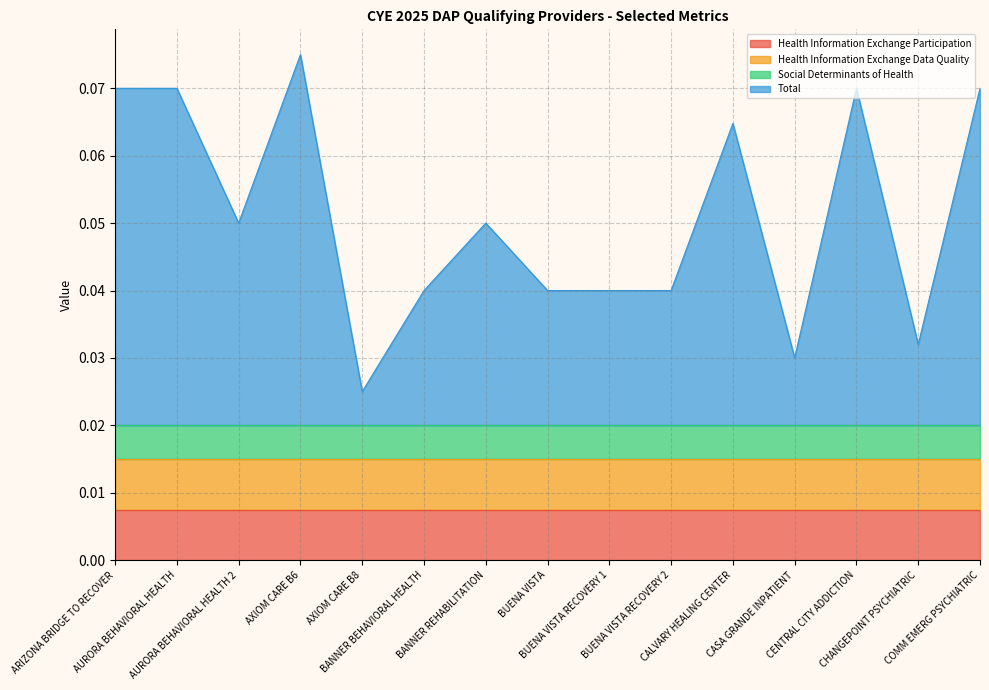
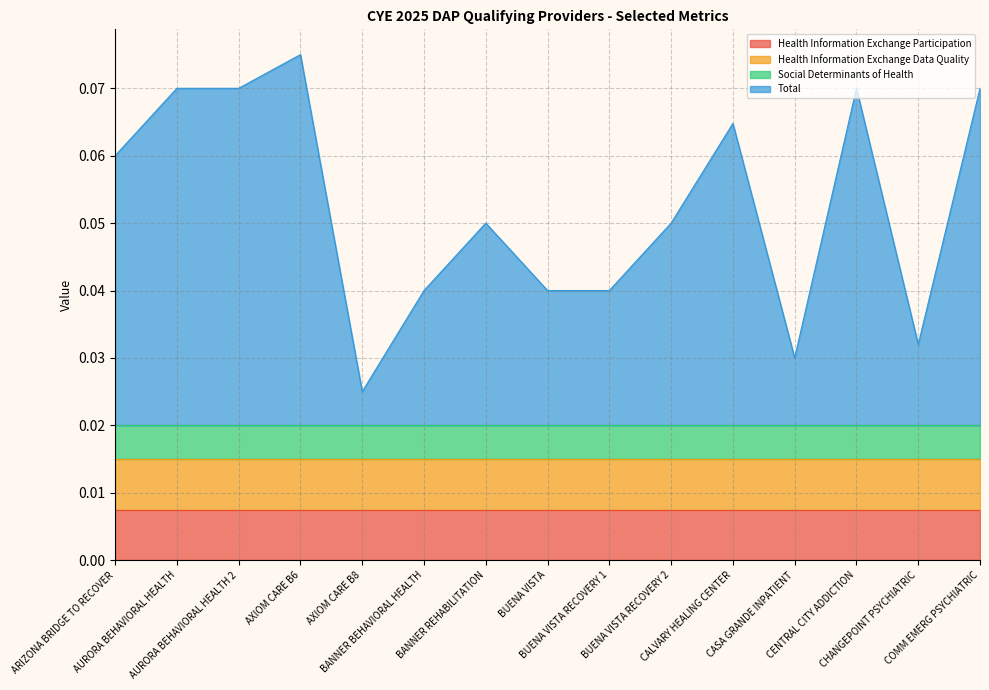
  {
    "Health Information Exchange Participation": {
      "ARIZONA BRIDGE TO RECOVER": 0.008,
      "AURORA BEHAVIORAL HEALTH": 0.008,
      "AURORA BEHAVIORAL HEALTH 2": 0.008,
      "AXIOM CARE B6": 0.008,
      "AXIOM CARE B8": 0.008,
      "BANNER BEHAVIORAL HEALTH": 0.008,
      "BANNER REHABILITATION": 0.008,
      "BUENA VISTA": 0.008,
      "BUENA VISTA RECOVERY 1": 0.008,
      "BUENA VISTA RECOVERY 2": 0.008,
      "CALVARY HEALING CENTER": 0.008,
      "CASA GRANDE INPATIENT": 0.008,
      "CENTRAL CITY ADDICTION": 0.008,
      "CHANGEPOINT PSYCHIATRIC": 0.008,
      "COMM EMERG PSYCHIATRIC": 0.008
    },
    "Health Information Exchange Data Quality": {
      "ARIZONA BRIDGE TO RECOVER": 0.015,
      "AURORA BEHAVIORAL HEALTH": 0.015,
      "AURORA BEHAVIORAL HEALTH 2": 0.015,
      "AXIOM CARE B6": 0.015,
      "AXIOM CARE B8": 0.015,
      "BANNER BEHAVIORAL HEALTH": 0.015,
      "BANNER REHABILITATION": 0.015,
      "BUENA VISTA": 0.015,
      "BUENA VISTA RECOVERY 1": 0.015,
      "BUENA VISTA RECOVERY 2": 0.015,
      "CALVARY HEALING CENTER": 0.015,
      "CASA GRANDE INPATIENT": 0.015,
      "CENTRAL CITY ADDICTION": 0.015,
      "CHANGEPOINT PSYCHIATRIC": 0.015,
      "COMM EMERG PSYCHIATRIC": 0.015
    },
    "Social Determinants of Health": {
      "ARIZONA BRIDGE TO RECOVER": 0.020,
      "AURORA BEHAVIORAL HEALTH": 0.020,
      "AURORA BEHAVIORAL HEALTH 2": 0.020,
      "AXIOM CARE B6": 0.020,
      "AXIOM CARE B8": 0.020,
      "BANNER BEHAVIORAL HEALTH": 0.020,
      "BANNER REHABILITATION": 0.020,
      "BUENA VISTA": 0.020,
      "BUENA VISTA RECOVERY 1": 0.020,
      "BUENA VISTA RECOVERY 2": 0.020,
      "CALVARY HEALING CENTER": 0.020,
      "CASA GRANDE INPATIENT": 0.020,
      "CENTRAL CITY ADDICTION": 0.020,
      "CHANGEPOINT PSYCHIATRIC": 0.020,
      "COMM EMERG PSYCHIATRIC": 0.020
    },
    "Total": {
-     "ARIZONA BRIDGE TO RECOVER": 0.070,
+     "ARIZONA BRIDGE TO RECOVER": 0.060,
      "AURORA BEHAVIORAL HEALTH": 0.070,
-     "AURORA BEHAVIORAL HEALTH 2": 0.050,
+     "AURORA BEHAVIORAL HEALTH 2": 0.070,
      "AXIOM CARE B6": 0.075,
      "AXIOM CARE B8": 0.025,
      "BANNER BEHAVIORAL HEALTH": 0.040,
      "BANNER REHABILITATION": 0.050,
      "BUENA VISTA": 0.040,
      "BUENA VISTA RECOVERY 1": 0.040,
-     "BUENA VISTA RECOVERY 2": 0.040,
+     "BUENA VISTA RECOVERY 2": 0.050,
      "CALVARY HEALING CENTER": 0.065,
      "CASA GRANDE INPATIENT": 0.030,
      "CHANGEPOINT PSYCHIATRIC": 0.032,
      "COMM EMERG PSYCHIATRIC": 0.070
    }
  }
